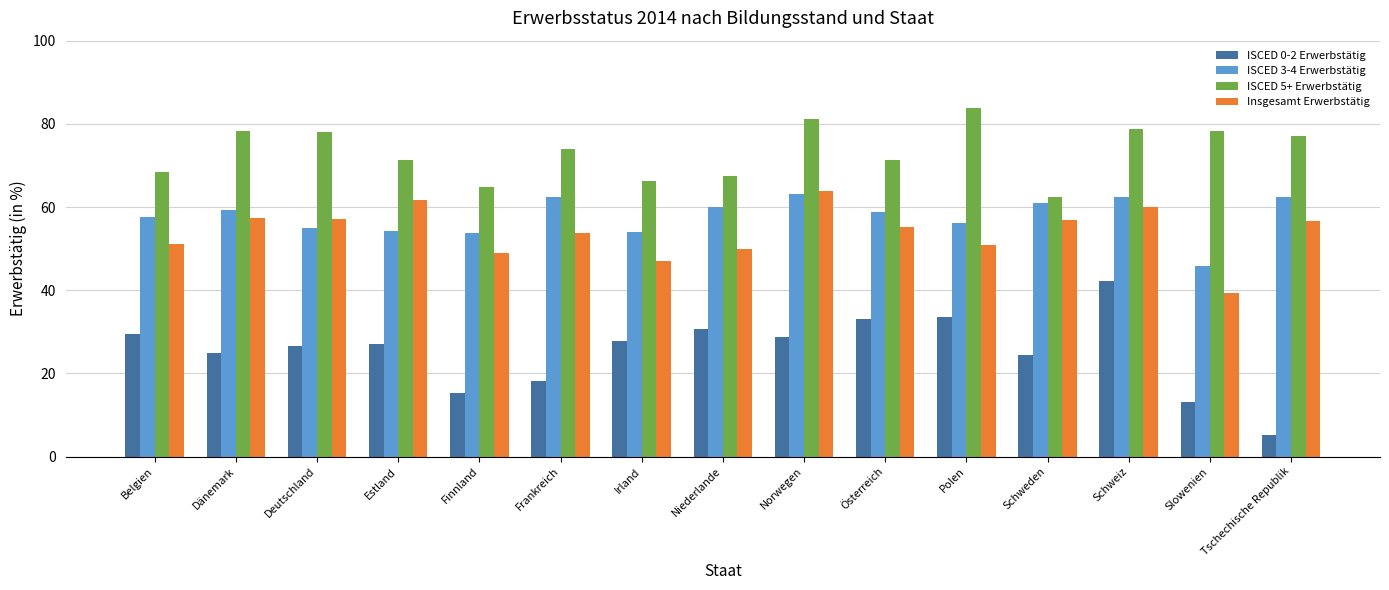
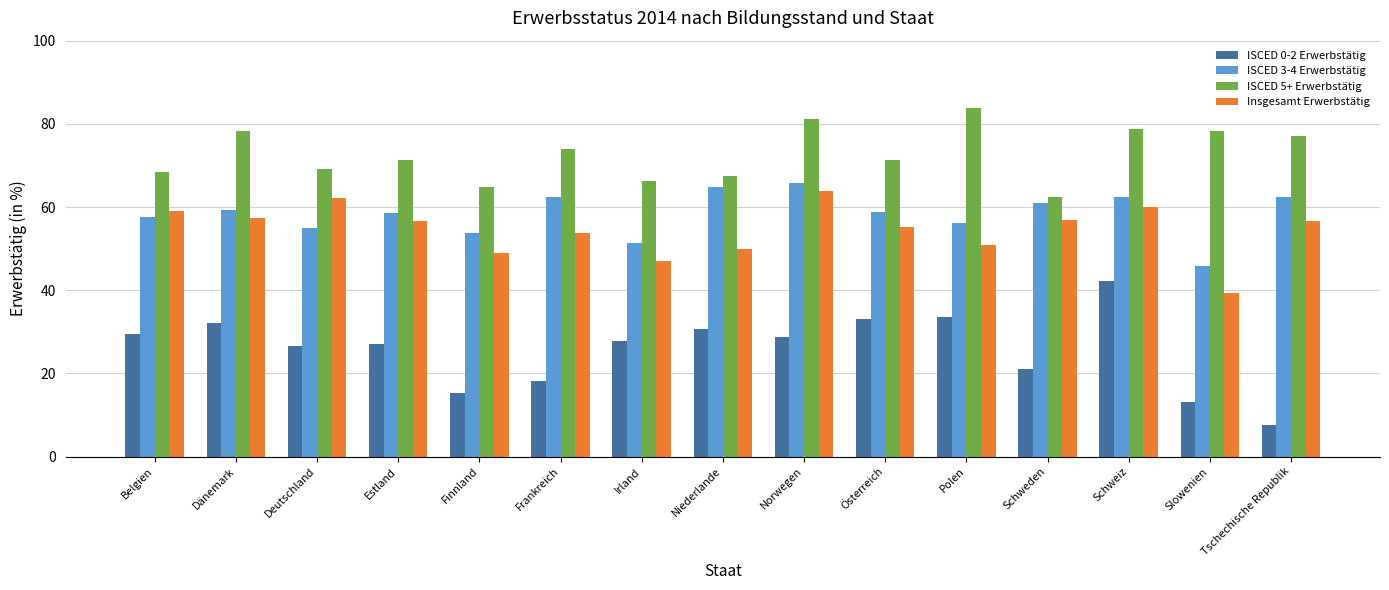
  {
    "ISCED 0-2 Erwerbstätig": {
      "Belgien": 30,
-     "Dänemark": 25,
+     "Dänemark": 32,
      "Deutschland": 26,
      "Estland": 27,
      "Finnland": 15,
      "Frankreich": 18,
      "Irland": 28,
      "Niederlande": 31,
      "Norwegen": 29,
      "Österreich": 33,
      "Polen": 34,
-     "Schweden": 24,
+     "Schweden": 21,
      "Schweiz": 42,
      "Slowenien": 13,
-     "Tschechische Republik": 5
+     "Tschechische Republik": 8
    },
    "ISCED 3-4 Erwerbstätig": {
      "Belgien": 58,
      "Dänemark": 59,
      "Deutschland": 55,
-     "Estland": 54,
+     "Estland": 59,
      "Finnland": 54,
      "Frankreich": 63,
-     "Irland": 54,
-     "Niederlande": 60,
-     "Norwegen": 63,
+     "Irland": 51,
+     "Niederlande": 65,
+     "Norwegen": 66,
      "Österreich": 59,
      "Polen": 56,
      "Schweden": 61,
      "Schweiz": 62,
      "Slowenien": 46,
      "Tschechische Republik": 62
    },
    "ISCED 5+ Erwerbstätig": {
      "Belgien": 69,
      "Dänemark": 78,
-     "Deutschland": 78,
+     "Deutschland": 69,
      "Estland": 71,
      "Finnland": 65,
      "Frankreich": 74,
      "Irland": 66,
      "Niederlande": 67,
      "Norwegen": 81,
      "Österreich": 71,
      "Polen": 84,
      "Schweden": 63,
      "Schweiz": 79,
      "Slowenien": 78,
      "Tschechische Republik": 77
    },
    "Insgesamt Erwerbstätig": {
-     "Belgien": 51,
+     "Belgien": 59,
      "Dänemark": 57,
-     "Deutschland": 57,
-     "Estland": 62,
+     "Deutschland": 62,
+     "Estland": 57,
      "Finnland": 49,
      "Frankreich": 54,
      "Irland": 47,
      "Niederlande": 50,
      "Norwegen": 64,
      "Österreich": 55,
      "Polen": 51,
      "Schweden": 57,
      "Schweiz": 60,
      "Slowenien": 39,
      "Tschechische Republik": 57
    }
  }
